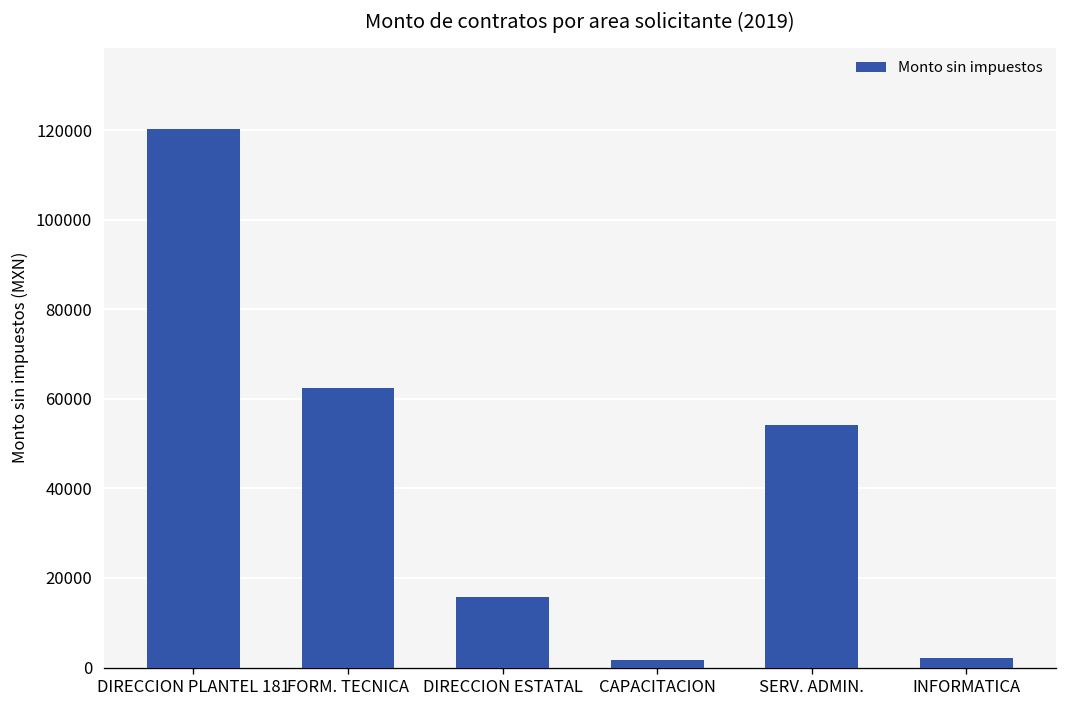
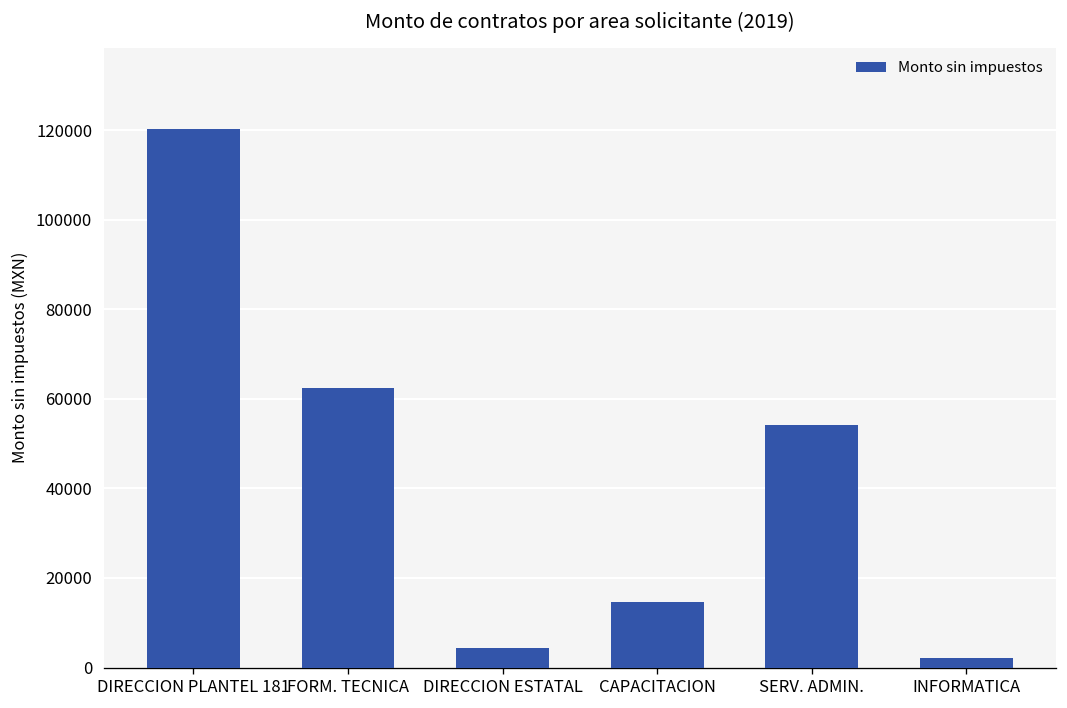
  {
    "DIRECCION PLANTEL 181": 120000,
    "FORM. TECNICA": 63000,
-   "DIRECCION ESTATAL": 16000,
-   "CAPACITACION": 2000,
+   "DIRECCION ESTATAL": 4000,
+   "CAPACITACION": 15000,
    "SERV. ADMIN.": 54000,
    "INFORMATICA": 2000
  }
